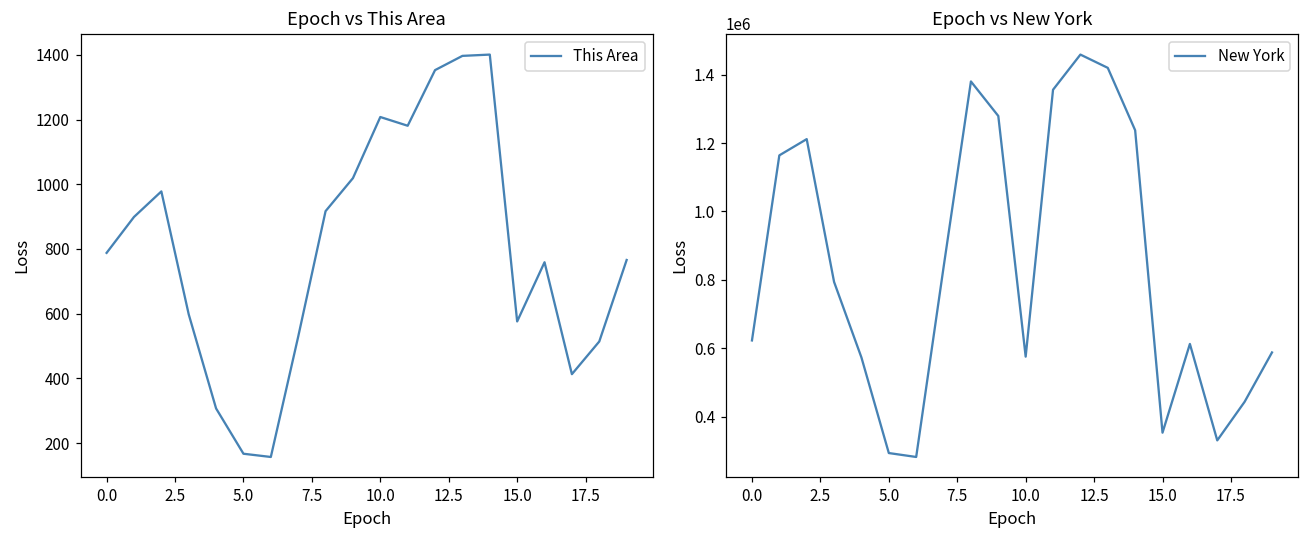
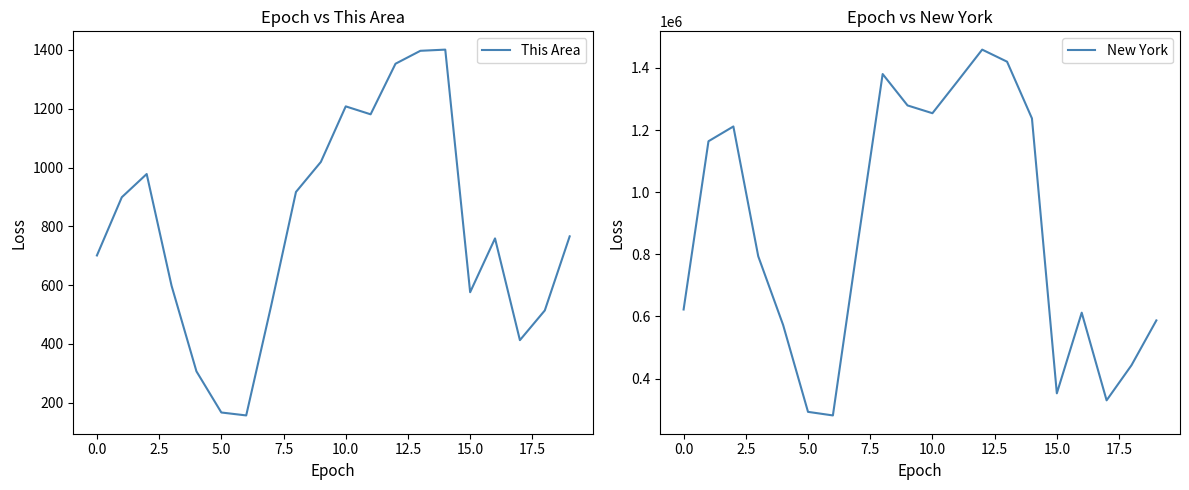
  {
    "Epoch vs This Area": {
-     "0.0": 790,
+     "0.0": 700,
      "5.0": 170,
      "10.0": 1210,
      "15.0": 580
    },
    "Epoch vs New York": {
      "0.0": 620000,
      "5.0": 290000,
-     "10.0": 580000,
+     "10.0": 1250000,
      "15.0": 350000
    }
  }
